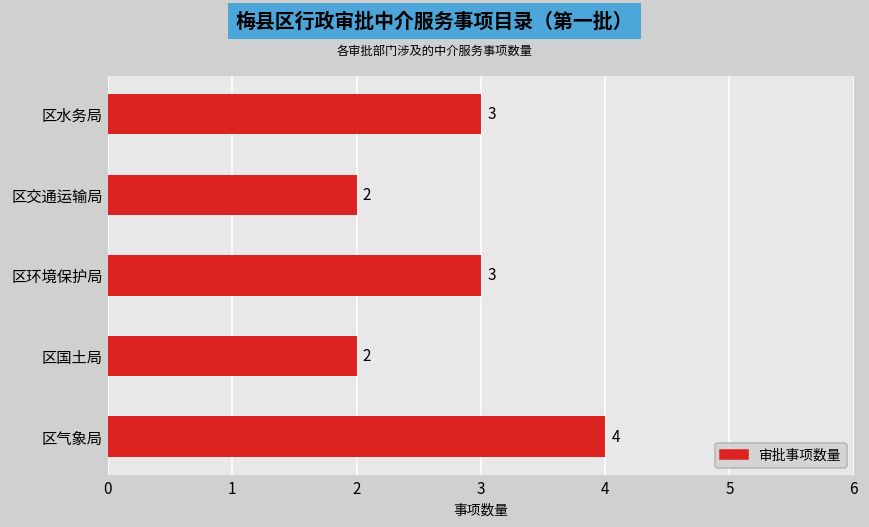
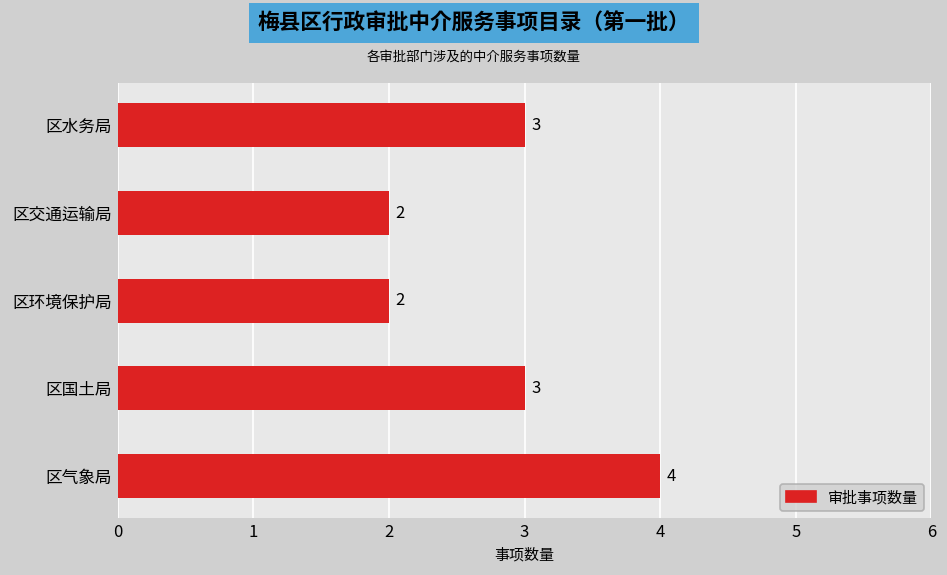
  {
    "区水务局": 3,
    "区交通运输局": 2,
-   "区环境保护局": 3,
-   "区国土局": 2,
+   "区环境保护局": 2,
+   "区国土局": 3,
    "区气象局": 4
  }
